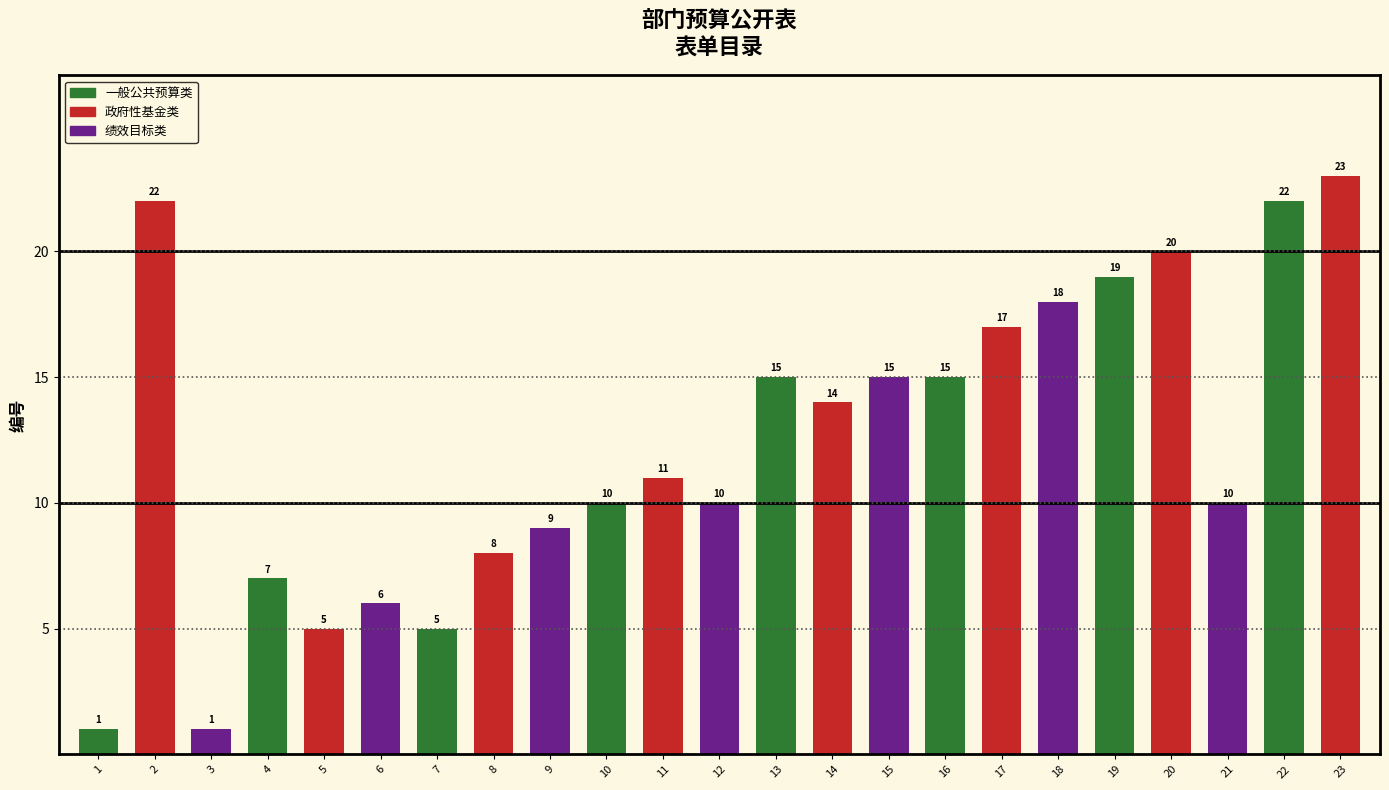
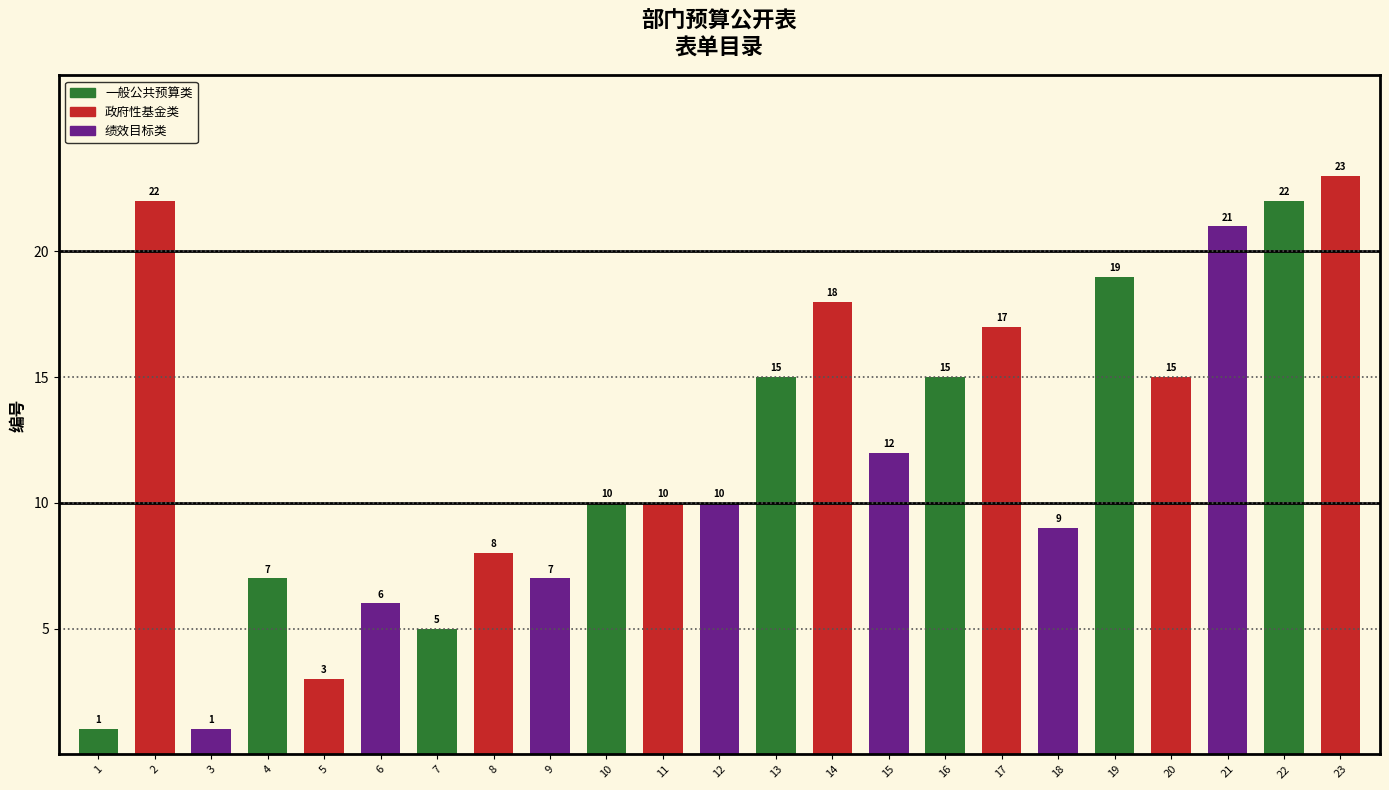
  {
    "1": 1,
    "2": 22,
    "3": 1,
    "4": 7,
-   "5": 5,
+   "5": 3,
    "6": 6,
    "7": 5,
    "8": 8,
-   "9": 9,
+   "9": 7,
    "10": 10,
-   "11": 11,
+   "11": 10,
    "12": 10,
    "13": 15,
-   "14": 14,
-   "15": 15,
+   "14": 18,
+   "15": 12,
    "16": 15,
    "17": 17,
-   "18": 18,
+   "18": 9,
    "19": 19,
-   "20": 20,
-   "21": 10,
+   "20": 15,
+   "21": 21,
    "22": 22,
    "23": 23
  }
